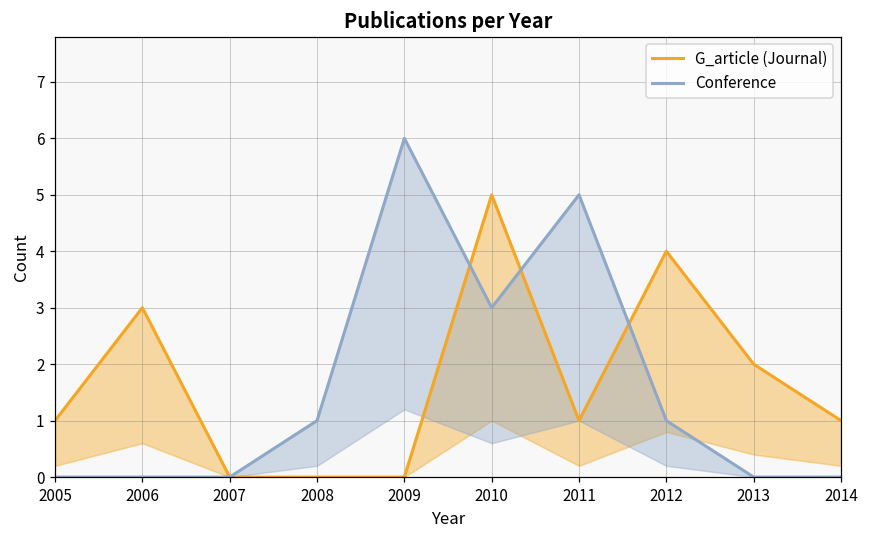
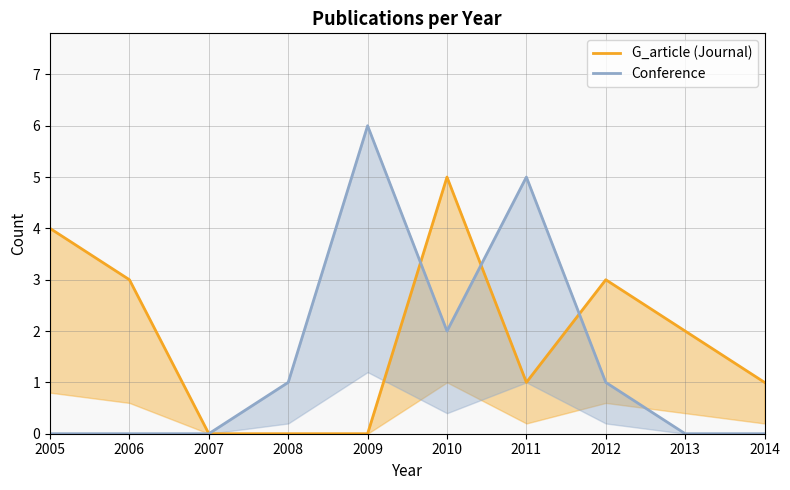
  {
    "G_article (Journal)": {
-     "2005": 1,
+     "2005": 4,
      "2006": 3,
      "2008": 0,
      "2009": 0,
      "2010": 5,
      "2011": 1,
-     "2012": 4,
+     "2012": 3,
      "2013": 2,
      "2014": 1
    },
    "Conference": {
      "2005": 0,
      "2006": 0,
      "2008": 1,
      "2009": 6,
-     "2010": 3,
+     "2010": 2,
      "2011": 5,
      "2012": 1,
      "2013": 0,
      "2014": 0
    }
  }
